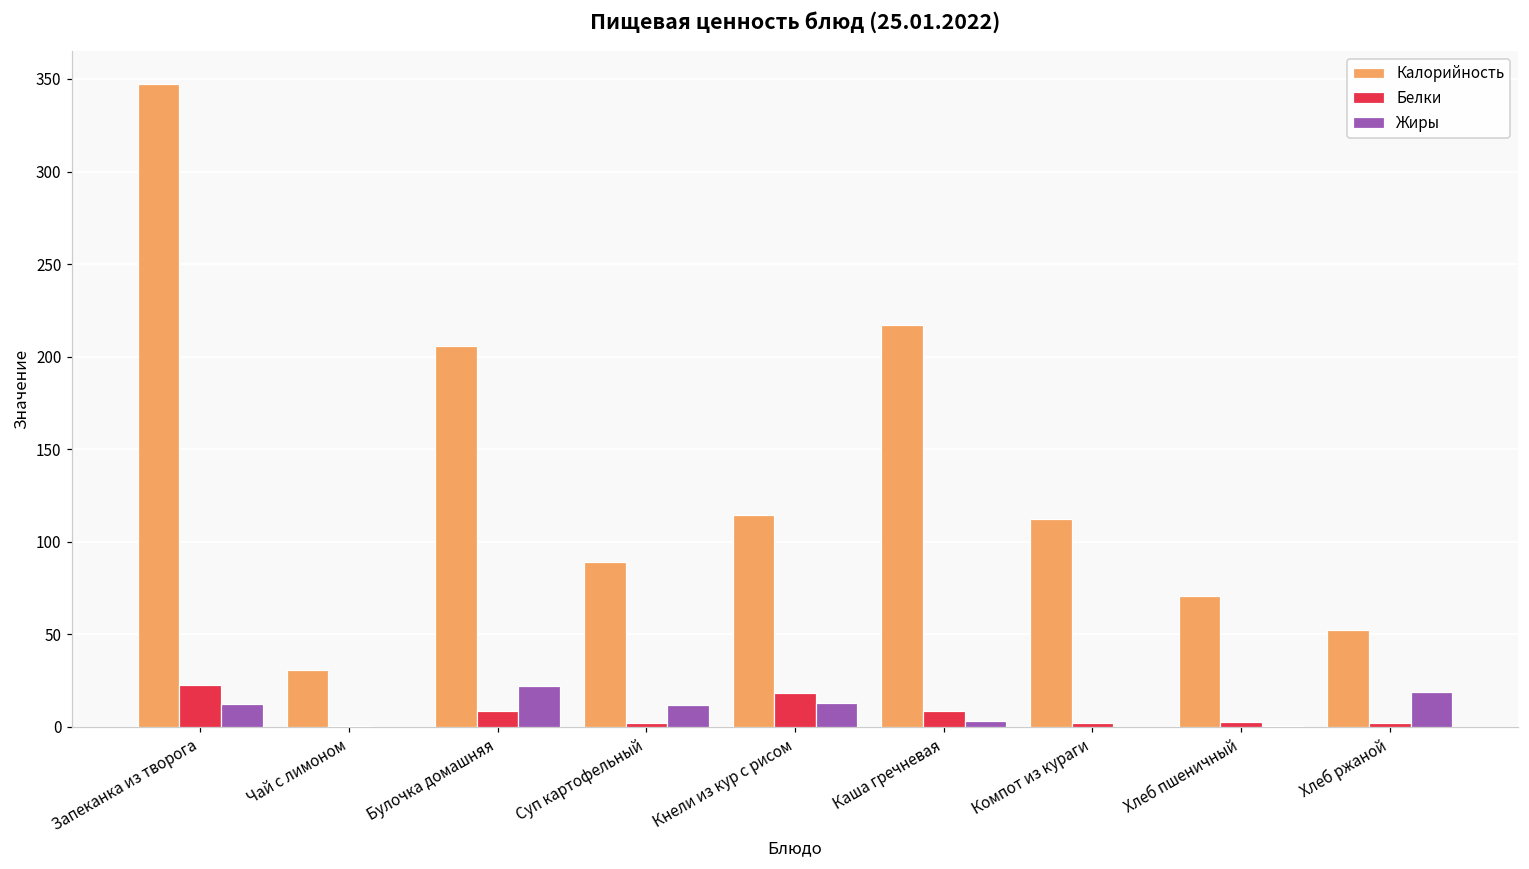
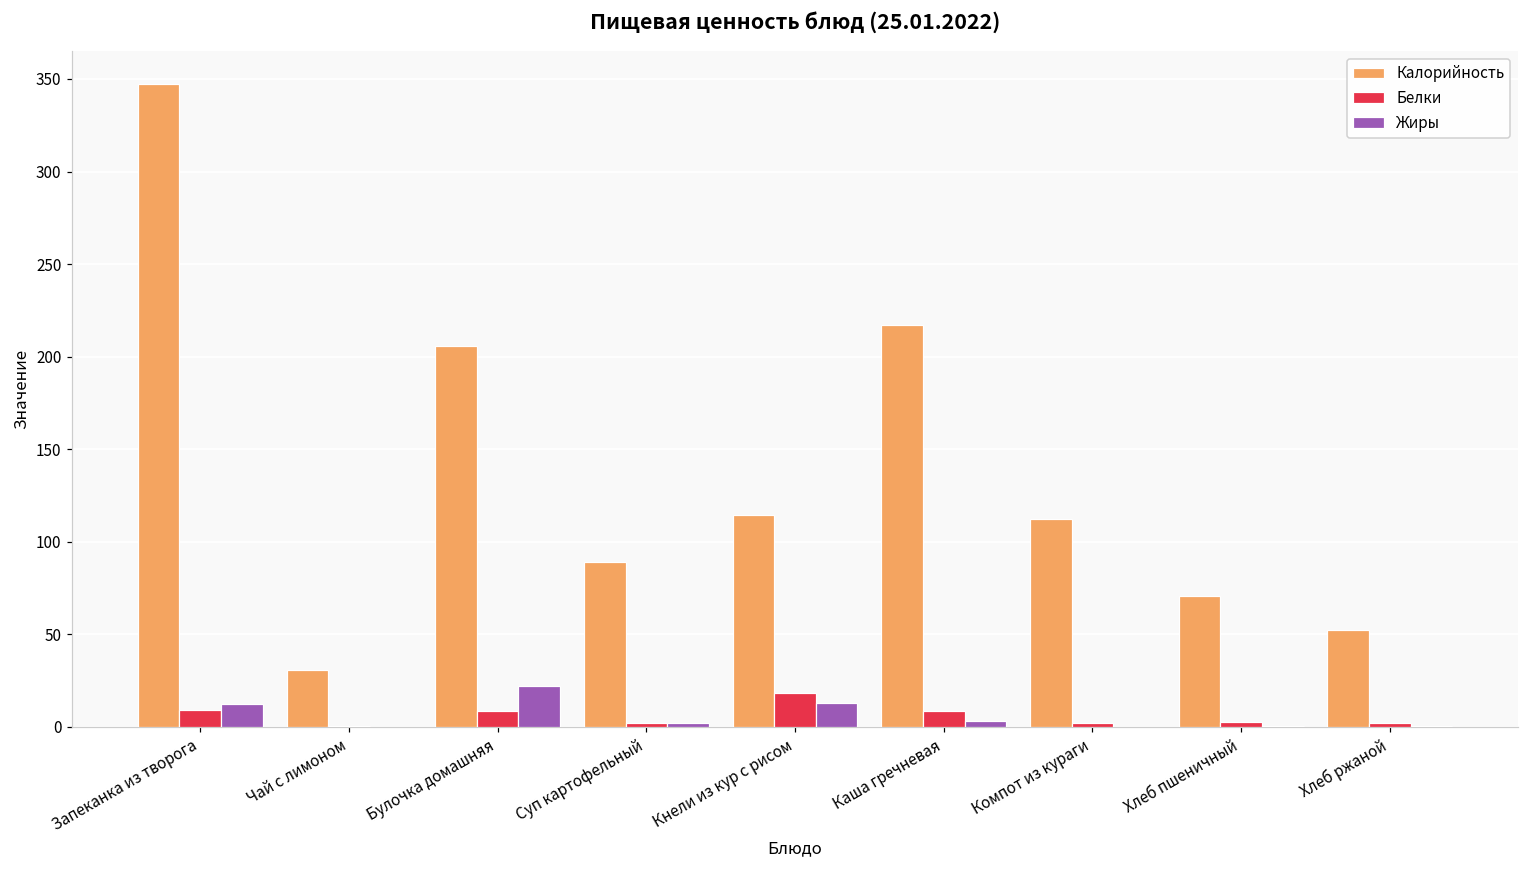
  {
    "Калорийность": {
      "Запеканка из творога": 347,
      "Чай с лимоном": 31,
      "Булочка домашняя": 206,
      "Суп картофельный": 89,
      "Кнели из кур с рисом": 114,
      "Каша гречневая": 217,
      "Компот из кураги": 112,
      "Хлеб пшеничный": 71,
      "Хлеб ржаной": 52
    },
    "Белки": {
-     "Запеканка из творога": 23,
+     "Запеканка из творога": 9,
      "Булочка домашняя": 8,
      "Суп картофельный": 2,
      "Кнели из кур с рисом": 18,
      "Каша гречневая": 9,
      "Компот из кураги": 2,
      "Хлеб пшеничный": 2,
      "Хлеб ржаной": 2
    },
    "Жиры": {
      "Запеканка из творога": 13,
      "Чай с лимоном": 0,
      "Булочка домашняя": 22,
-     "Суп картофельный": 12,
+     "Суп картофельный": 2,
      "Кнели из кур с рисом": 13,
      "Каша гречневая": 3,
-     "Хлеб ржаной": 19
+     "Хлеб ржаной": 0
    }
  }
